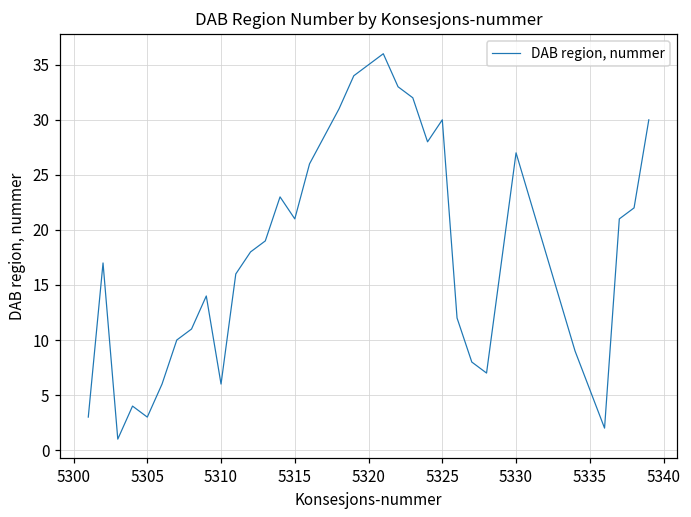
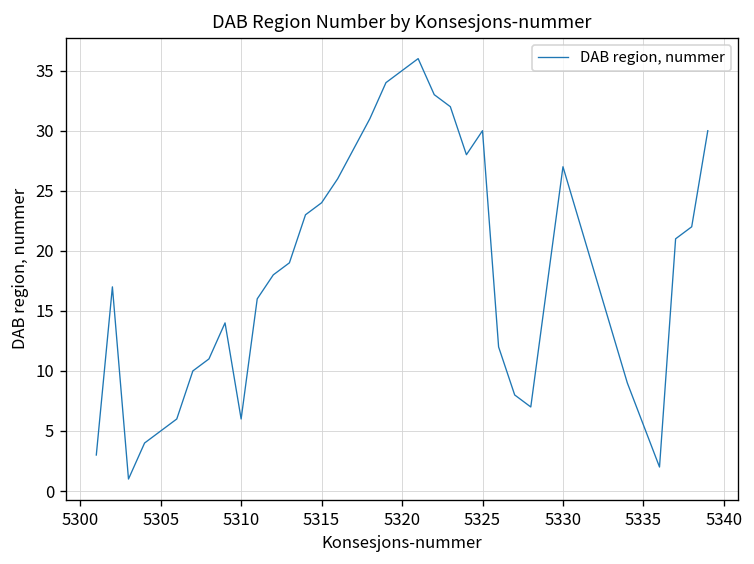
  {
-   "5305": 3,
+   "5305": 5,
    "5310": 6,
-   "5315": 21,
+   "5315": 24,
    "5320": 35,
    "5325": 30,
    "5330": 27
  }
